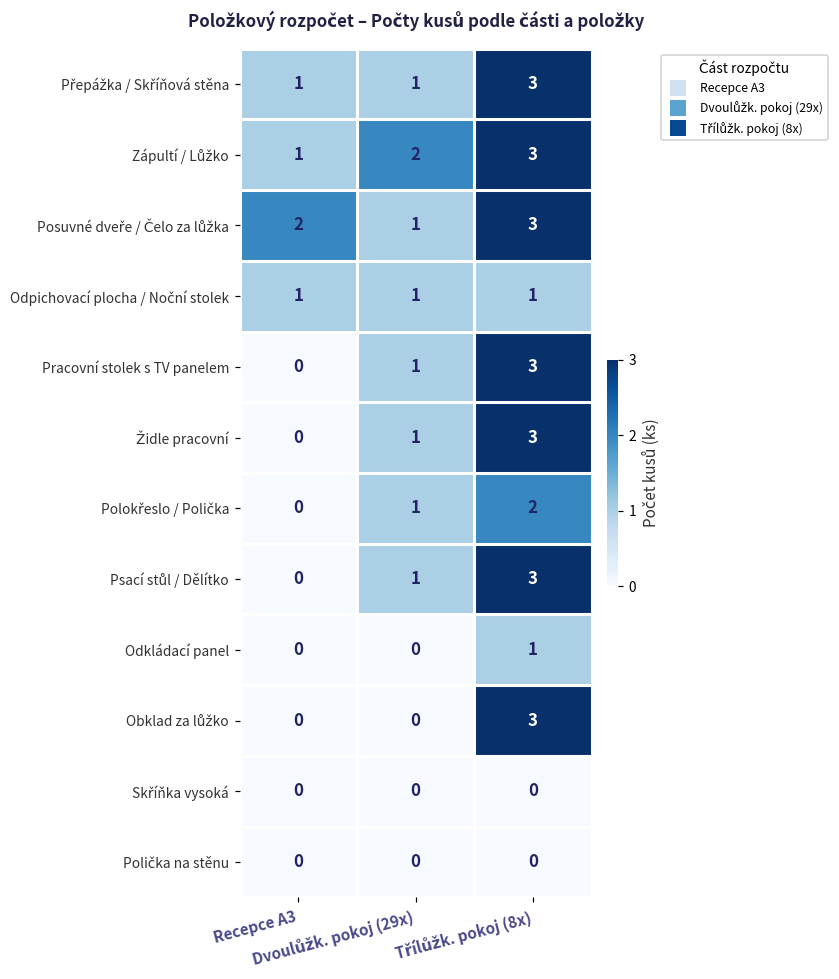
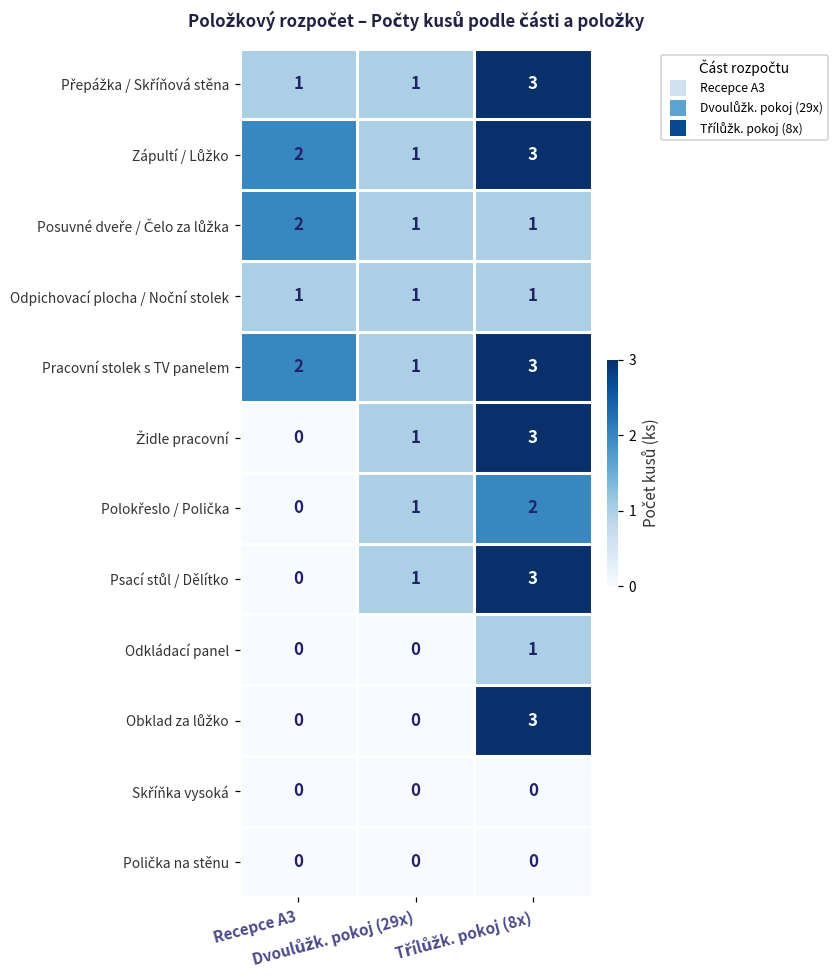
  {
    "Přepážka / Skříňová stěna": {
      "Recepce A3": 1,
      "Dvoulůžk. pokoj (29x)": 1,
      "Třílůžk. pokoj (8x)": 3
    },
    "Zápultí / Lůžko": {
-     "Recepce A3": 1,
-     "Dvoulůžk. pokoj (29x)": 2,
+     "Recepce A3": 2,
+     "Dvoulůžk. pokoj (29x)": 1,
      "Třílůžk. pokoj (8x)": 3
    },
    "Posuvné dveře / Čelo za lůžka": {
      "Recepce A3": 2,
      "Dvoulůžk. pokoj (29x)": 1,
-     "Třílůžk. pokoj (8x)": 3
+     "Třílůžk. pokoj (8x)": 1
    },
    "Odpichovací plocha / Noční stolek": {
      "Recepce A3": 1,
      "Dvoulůžk. pokoj (29x)": 1,
      "Třílůžk. pokoj (8x)": 1
    },
    "Pracovní stolek s TV panelem": {
-     "Recepce A3": 0,
+     "Recepce A3": 2,
      "Dvoulůžk. pokoj (29x)": 1,
      "Třílůžk. pokoj (8x)": 3
    },
    "Židle pracovní": {
      "Recepce A3": 0,
      "Dvoulůžk. pokoj (29x)": 1,
      "Třílůžk. pokoj (8x)": 3
    },
    "Polokřeslo / Polička": {
      "Recepce A3": 0,
      "Dvoulůžk. pokoj (29x)": 1,
      "Třílůžk. pokoj (8x)": 2
    },
    "Psací stůl / Dělítko": {
      "Recepce A3": 0,
      "Dvoulůžk. pokoj (29x)": 1,
      "Třílůžk. pokoj (8x)": 3
    },
    "Odkládací panel": {
      "Recepce A3": 0,
      "Dvoulůžk. pokoj (29x)": 0,
      "Třílůžk. pokoj (8x)": 1
    },
    "Obklad za lůžko": {
      "Recepce A3": 0,
      "Dvoulůžk. pokoj (29x)": 0,
      "Třílůžk. pokoj (8x)": 3
    },
    "Skříňka vysoká": {
      "Recepce A3": 0,
      "Dvoulůžk. pokoj (29x)": 0,
      "Třílůžk. pokoj (8x)": 0
    },
    "Polička na stěnu": {
      "Recepce A3": 0,
      "Dvoulůžk. pokoj (29x)": 0,
      "Třílůžk. pokoj (8x)": 0
    }
  }
